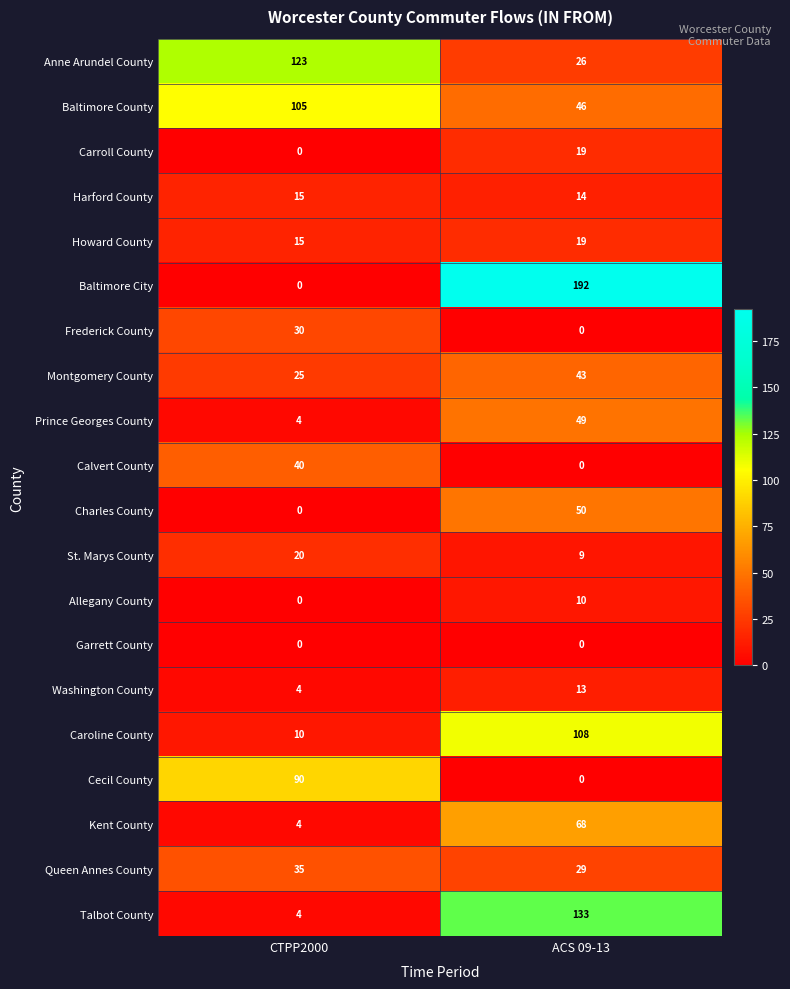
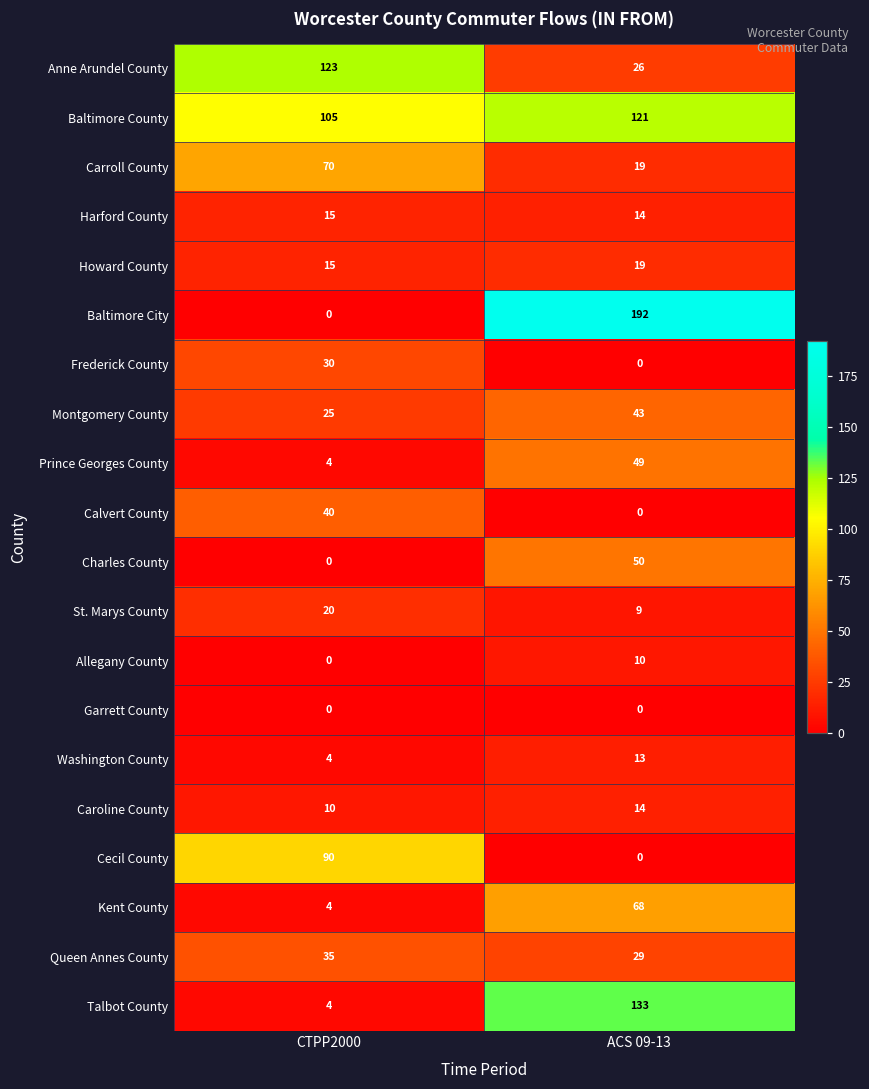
  {
    "Anne Arundel County": {
      "CTPP2000": 123,
      "ACS 09-13": 26
    },
    "Baltimore County": {
      "CTPP2000": 105,
-     "ACS 09-13": 46
+     "ACS 09-13": 121
    },
    "Carroll County": {
-     "CTPP2000": 0,
+     "CTPP2000": 70,
      "ACS 09-13": 19
    },
    "Harford County": {
      "CTPP2000": 15,
      "ACS 09-13": 14
    },
    "Howard County": {
      "CTPP2000": 15,
      "ACS 09-13": 19
    },
    "Baltimore City": {
      "CTPP2000": 0,
      "ACS 09-13": 192
    },
    "Frederick County": {
      "CTPP2000": 30,
      "ACS 09-13": 0
    },
    "Montgomery County": {
      "CTPP2000": 25,
      "ACS 09-13": 43
    },
    "Prince Georges County": {
      "CTPP2000": 4,
      "ACS 09-13": 49
    },
    "Calvert County": {
      "CTPP2000": 40,
      "ACS 09-13": 0
    },
    "Charles County": {
      "CTPP2000": 0,
      "ACS 09-13": 50
    },
    "St. Marys County": {
      "CTPP2000": 20,
      "ACS 09-13": 9
    },
    "Allegany County": {
      "CTPP2000": 0,
      "ACS 09-13": 10
    },
    "Garrett County": {
      "CTPP2000": 0,
      "ACS 09-13": 0
    },
    "Washington County": {
      "CTPP2000": 4,
      "ACS 09-13": 13
    },
    "Caroline County": {
      "CTPP2000": 10,
-     "ACS 09-13": 108
+     "ACS 09-13": 14
    },
    "Cecil County": {
      "CTPP2000": 90,
      "ACS 09-13": 0
    },
    "Kent County": {
      "CTPP2000": 4,
      "ACS 09-13": 68
    },
    "Queen Annes County": {
      "CTPP2000": 35,
      "ACS 09-13": 29
    },
    "Talbot County": {
      "CTPP2000": 4,
      "ACS 09-13": 133
    }
  }
